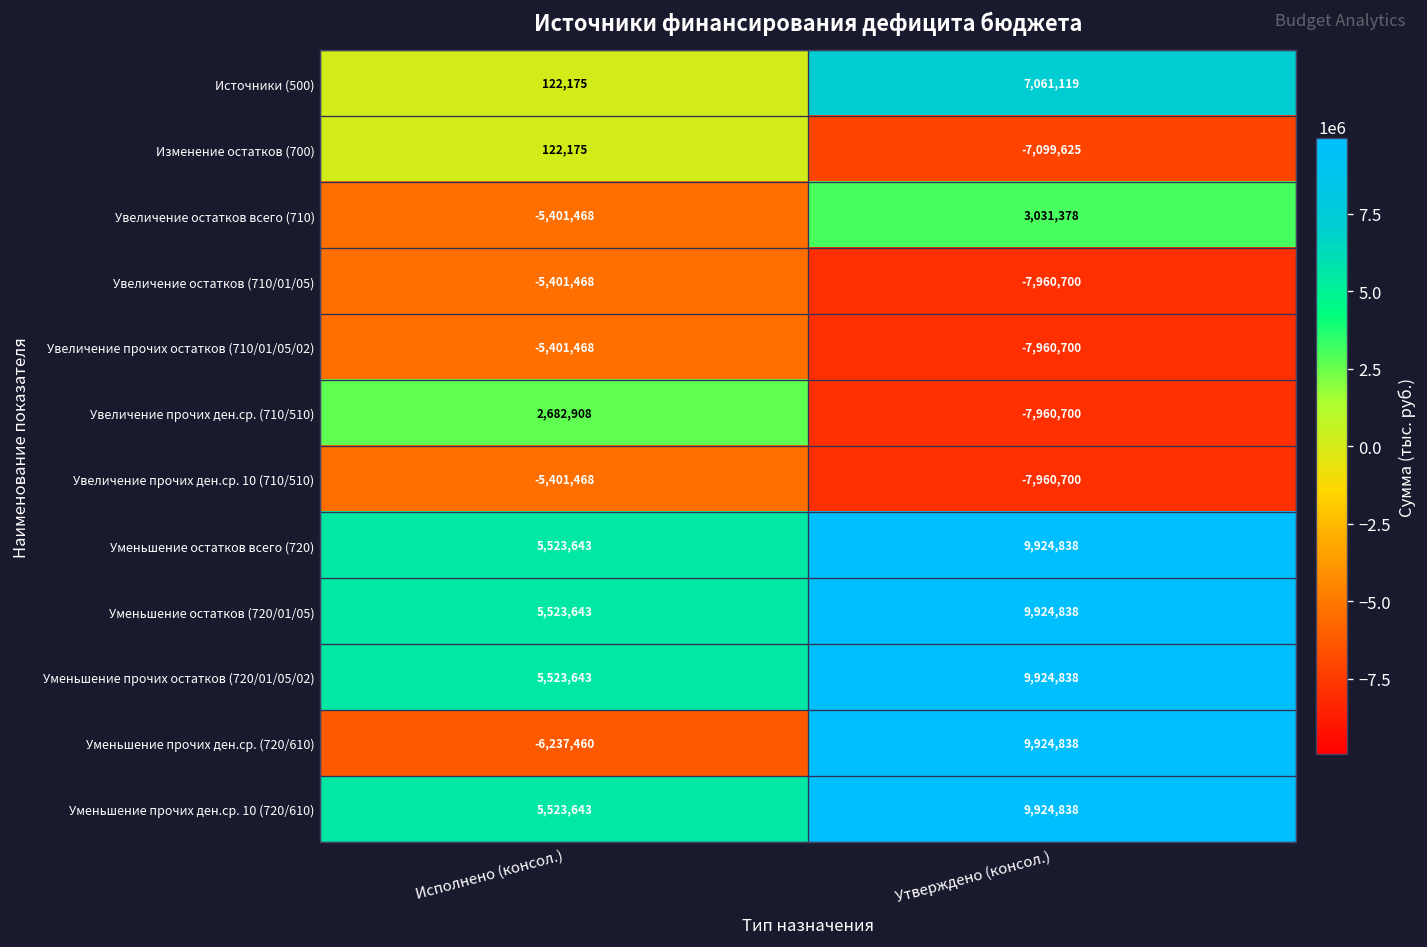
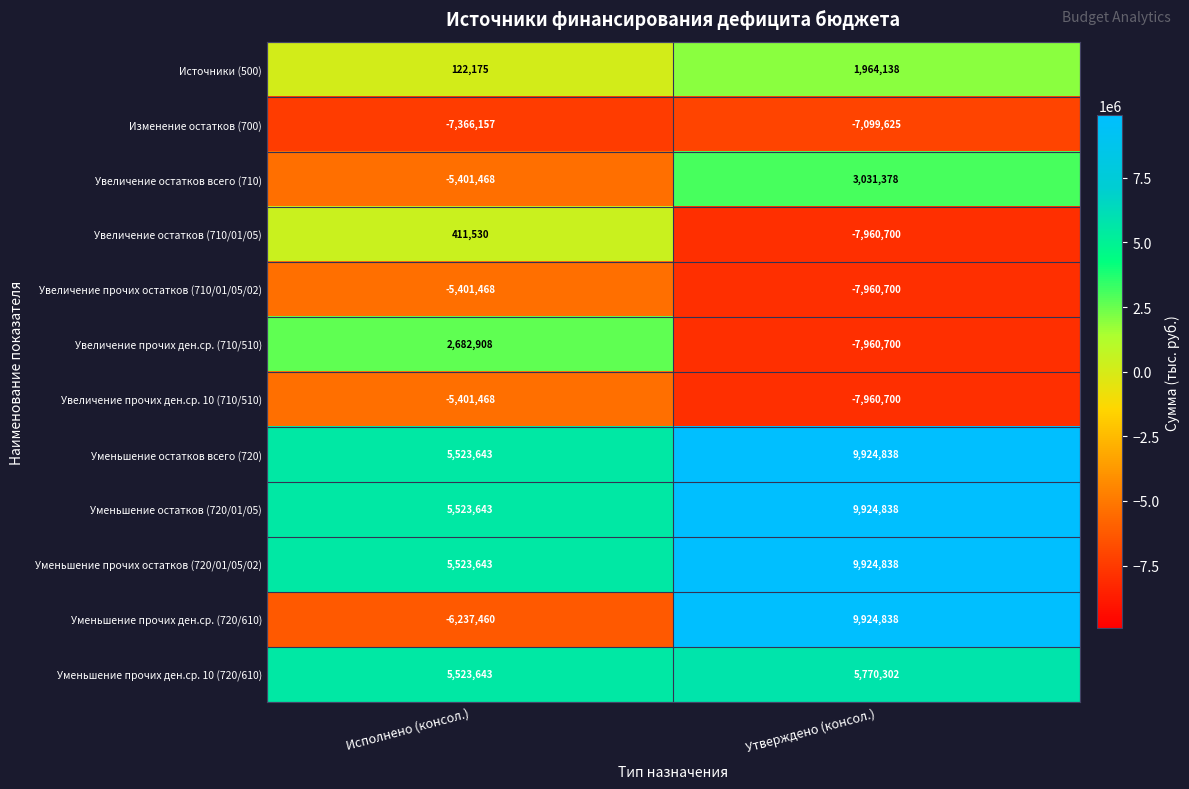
  {
    "Источники (500)": {
      "Исполнено (консол.)": "122,175",
-     "Утверждено (консол.)": "7,061,119"
+     "Утверждено (консол.)": "1,964,138"
    },
    "Изменение остатков (700)": {
-     "Исполнено (консол.)": "122,175",
+     "Исполнено (консол.)": "-7,366,157",
      "Утверждено (консол.)": "-7,099,625"
    },
    "Увеличение остатков всего (710)": {
      "Исполнено (консол.)": "-5,401,468",
      "Утверждено (консол.)": "3,031,378"
    },
    "Увеличение остатков (710/01/05)": {
-     "Исполнено (консол.)": "-5,401,468",
+     "Исполнено (консол.)": "411,530",
      "Утверждено (консол.)": "-7,960,700"
    },
    "Увеличение прочих остатков (710/01/05/02)": {
      "Исполнено (консол.)": "-5,401,468",
      "Утверждено (консол.)": "-7,960,700"
    },
    "Увеличение прочих ден.ср. (710/510)": {
      "Исполнено (консол.)": "2,682,908",
      "Утверждено (консол.)": "-7,960,700"
    },
    "Увеличение прочих ден.ср. 10 (710/510)": {
      "Исполнено (консол.)": "-5,401,468",
      "Утверждено (консол.)": "-7,960,700"
    },
    "Уменьшение остатков всего (720)": {
      "Исполнено (консол.)": "5,523,643",
      "Утверждено (консол.)": "9,924,838"
    },
    "Уменьшение остатков (720/01/05)": {
      "Исполнено (консол.)": "5,523,643",
      "Утверждено (консол.)": "9,924,838"
    },
    "Уменьшение прочих остатков (720/01/05/02)": {
      "Исполнено (консол.)": "5,523,643",
      "Утверждено (консол.)": "9,924,838"
    },
    "Уменьшение прочих ден.ср. (720/610)": {
      "Исполнено (консол.)": "-6,237,460",
      "Утверждено (консол.)": "9,924,838"
    },
    "Уменьшение прочих ден.ср. 10 (720/610)": {
      "Исполнено (консол.)": "5,523,643",
-     "Утверждено (консол.)": "9,924,838"
+     "Утверждено (консол.)": "5,770,302"
    }
  }
